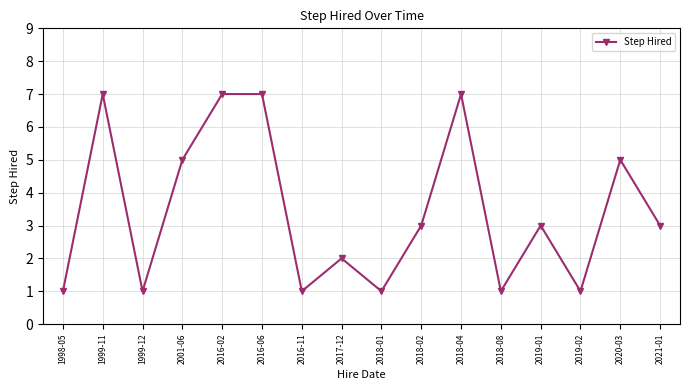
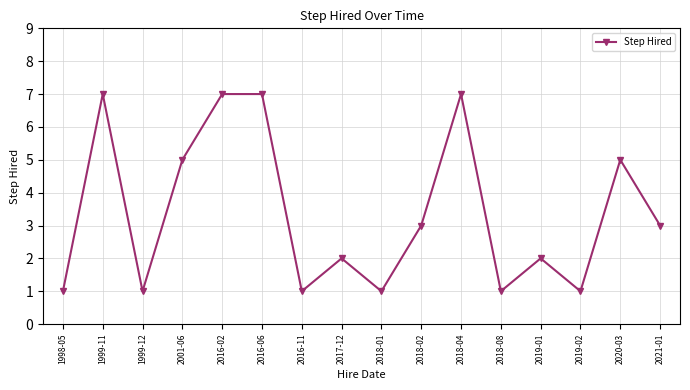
  {
    "1998-05": 1,
    "1999-11": 7,
    "1999-12": 1,
    "2001-06": 5,
    "2016-02": 7,
    "2016-06": 7,
    "2016-11": 1,
    "2017-12": 2,
    "2018-01": 1,
    "2018-02": 3,
    "2018-04": 7,
    "2018-08": 1,
-   "2019-01": 3,
+   "2019-01": 2,
    "2019-02": 1,
    "2020-03": 5,
    "2021-01": 3
  }
